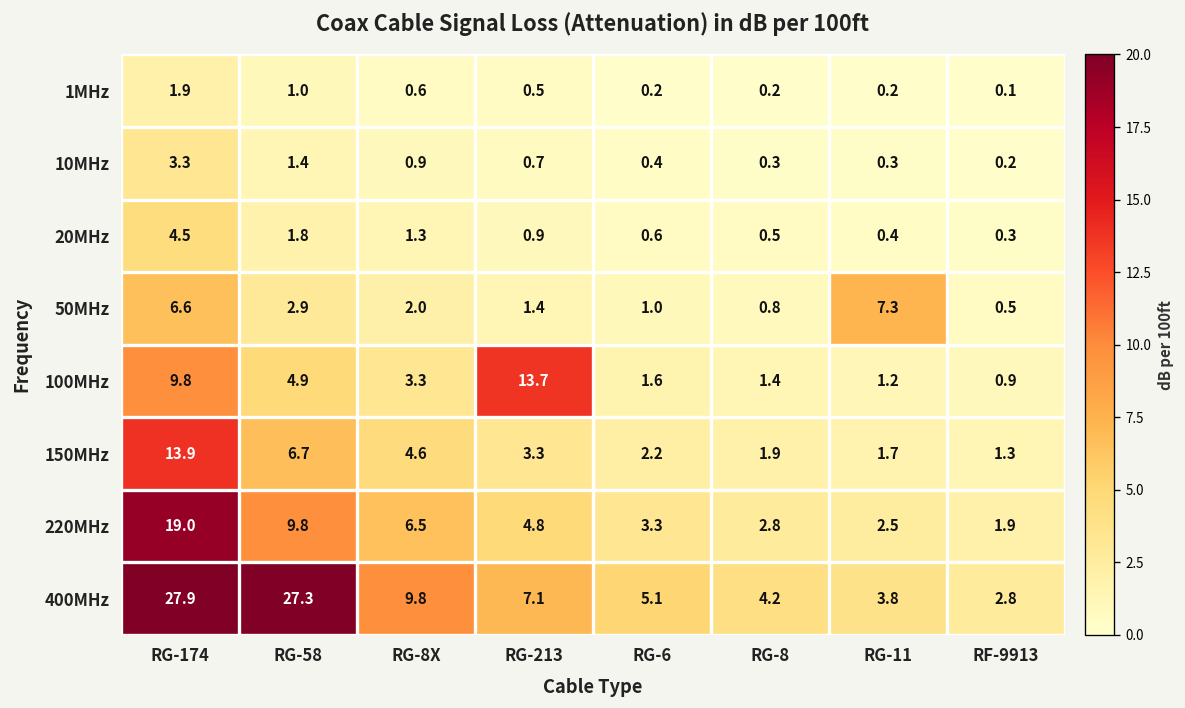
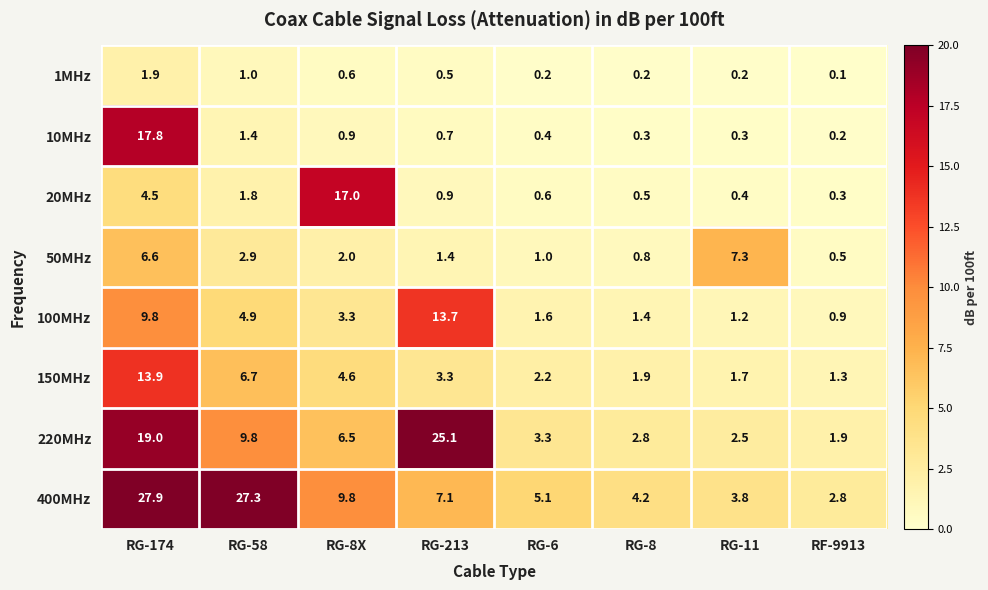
  {
    "1MHz": {
      "RG-174": 1.9,
      "RG-58": 1.0,
      "RG-8X": 0.6,
      "RG-213": 0.5,
      "RG-6": 0.2,
      "RG-8": 0.2,
      "RG-11": 0.2,
      "RF-9913": 0.1
    },
    "10MHz": {
-     "RG-174": 3.3,
+     "RG-174": 17.8,
      "RG-58": 1.4,
      "RG-8X": 0.9,
      "RG-213": 0.7,
      "RG-6": 0.4,
      "RG-8": 0.3,
      "RG-11": 0.3,
      "RF-9913": 0.2
    },
    "20MHz": {
      "RG-174": 4.5,
      "RG-58": 1.8,
-     "RG-8X": 1.3,
+     "RG-8X": 17.0,
      "RG-213": 0.9,
      "RG-6": 0.6,
      "RG-8": 0.5,
      "RG-11": 0.4,
      "RF-9913": 0.3
    },
    "50MHz": {
      "RG-174": 6.6,
      "RG-58": 2.9,
      "RG-8X": 2.0,
      "RG-213": 1.4,
      "RG-6": 1.0,
      "RG-8": 0.8,
      "RG-11": 7.3,
      "RF-9913": 0.5
    },
    "100MHz": {
      "RG-174": 9.8,
      "RG-58": 4.9,
      "RG-8X": 3.3,
      "RG-213": 13.7,
      "RG-6": 1.6,
      "RG-8": 1.4,
      "RG-11": 1.2,
      "RF-9913": 0.9
    },
    "150MHz": {
      "RG-174": 13.9,
      "RG-58": 6.7,
      "RG-8X": 4.6,
      "RG-213": 3.3,
      "RG-6": 2.2,
      "RG-8": 1.9,
      "RG-11": 1.7,
      "RF-9913": 1.3
    },
    "220MHz": {
      "RG-174": 19.0,
      "RG-58": 9.8,
      "RG-8X": 6.5,
-     "RG-213": 4.8,
+     "RG-213": 25.1,
      "RG-6": 3.3,
      "RG-8": 2.8,
      "RG-11": 2.5,
      "RF-9913": 1.9
    },
    "400MHz": {
      "RG-174": 27.9,
      "RG-58": 27.3,
      "RG-8X": 9.8,
      "RG-213": 7.1,
      "RG-6": 5.1,
      "RG-8": 4.2,
      "RG-11": 3.8,
      "RF-9913": 2.8
    }
  }
